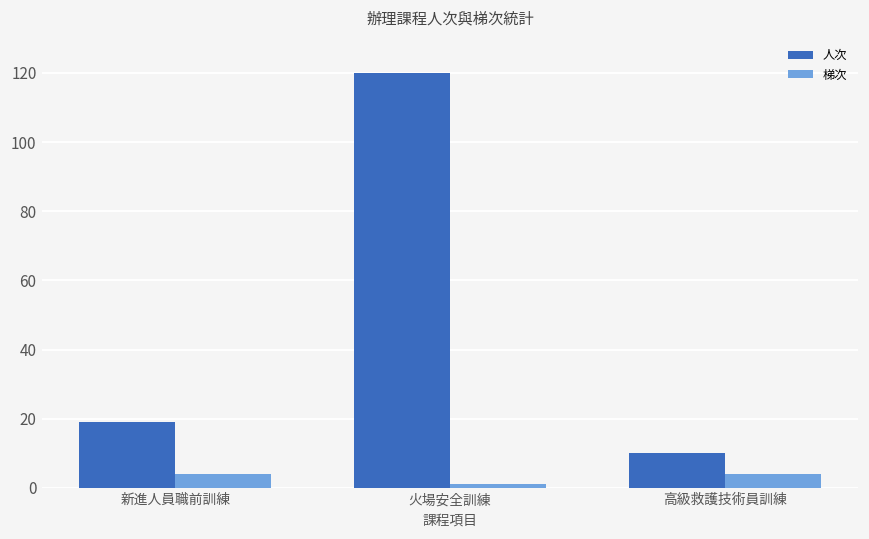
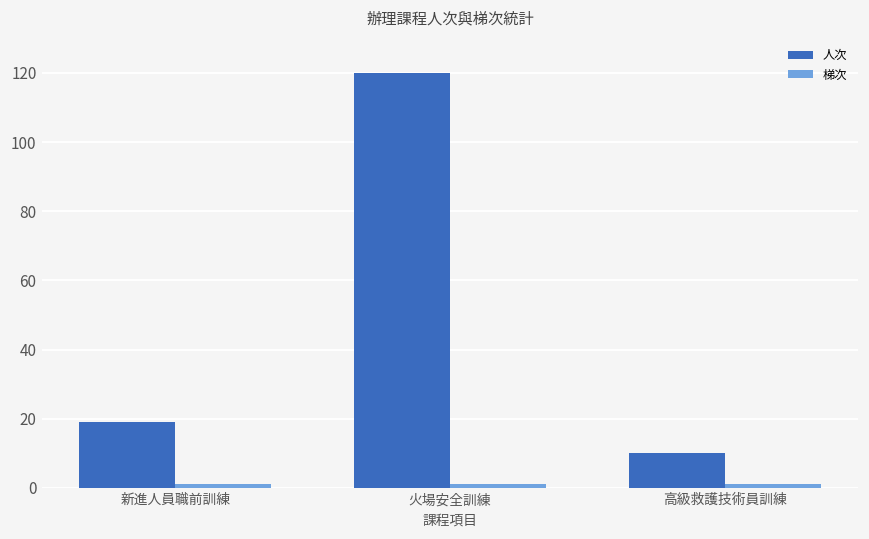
  {
    "人次": {
      "新進人員職前訓練": 19,
      "火場安全訓練": 120,
      "高級救護技術員訓練": 10
    },
    "梯次": {
-     "新進人員職前訓練": 4,
+     "新進人員職前訓練": 1,
      "火場安全訓練": 1,
-     "高級救護技術員訓練": 4
+     "高級救護技術員訓練": 1
    }
  }
